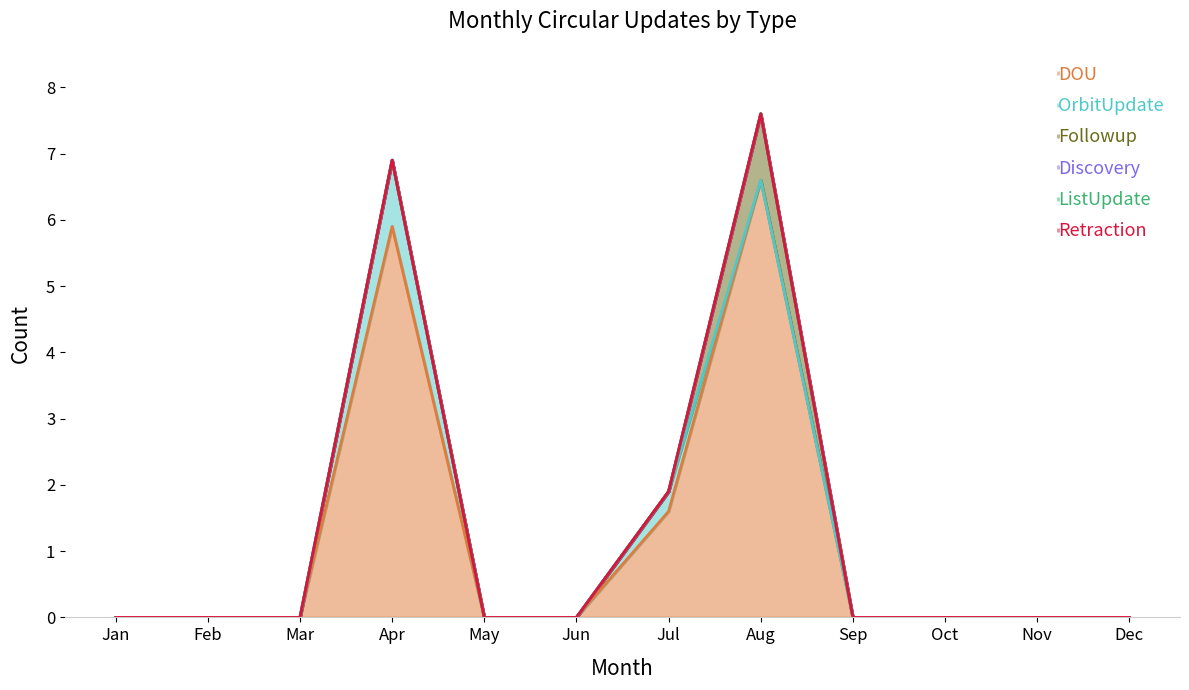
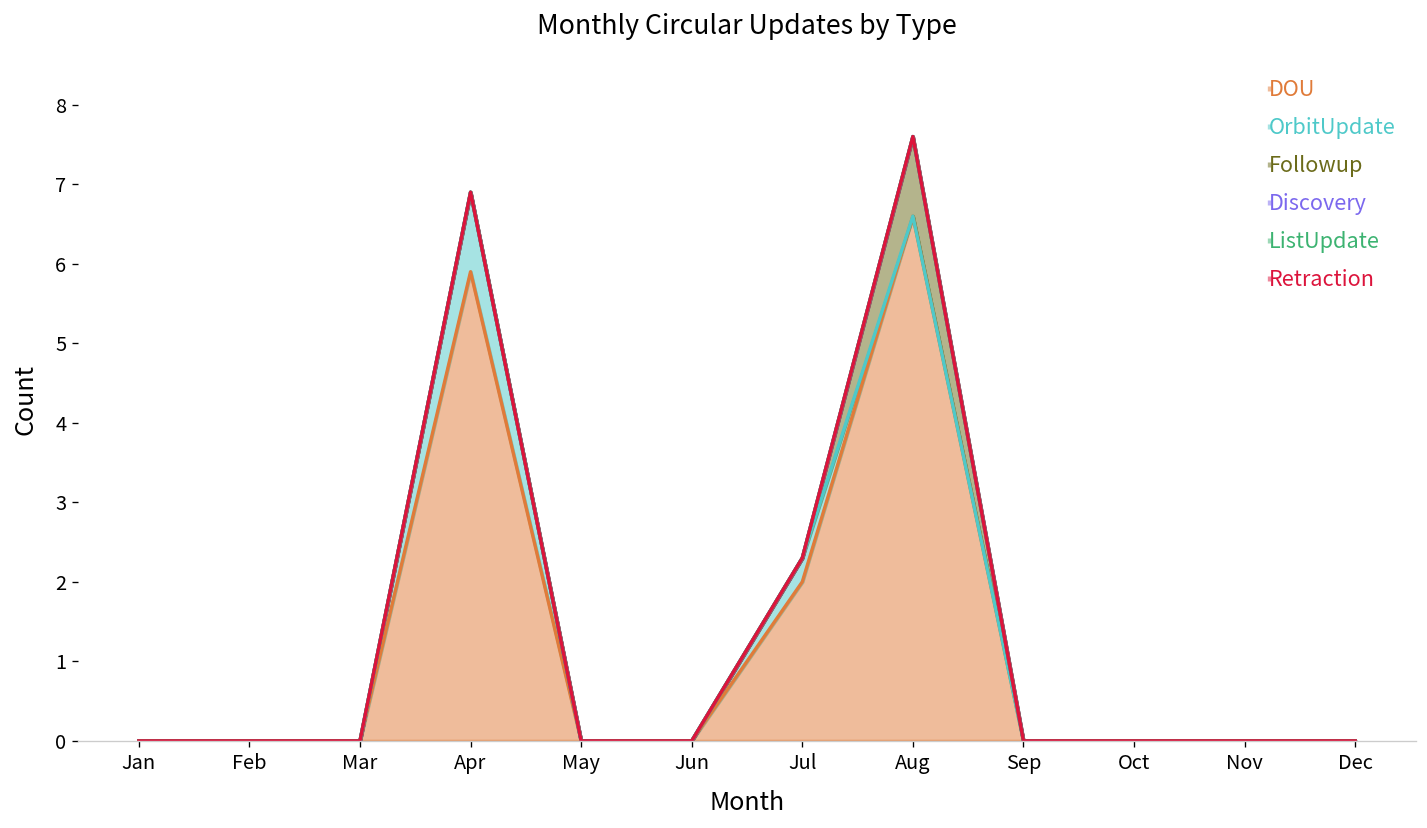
  {
    "DOU": {
      "Apr": 5.9,
-     "Jul": 1.6
+     "Jul": 2.0
    }
  }
